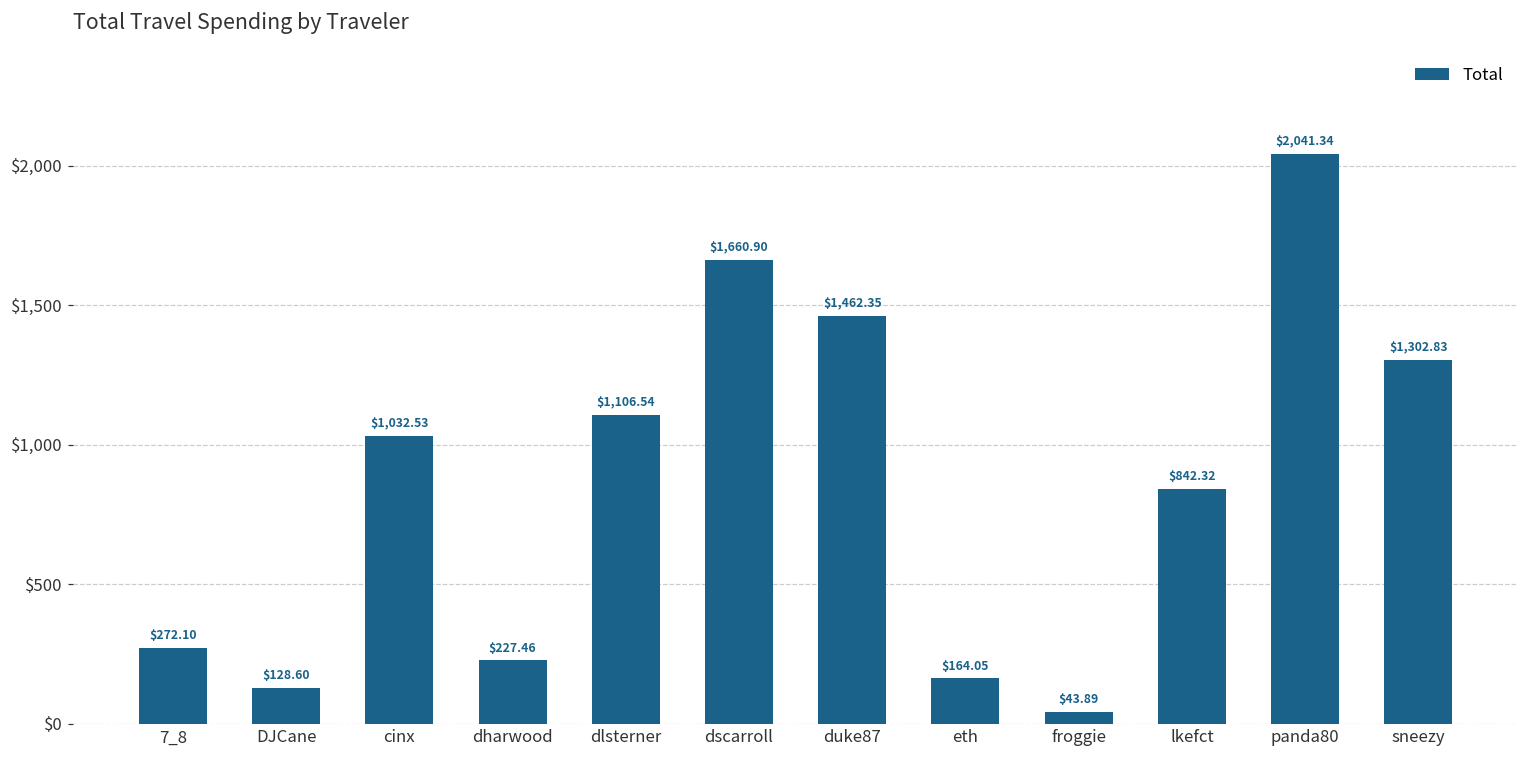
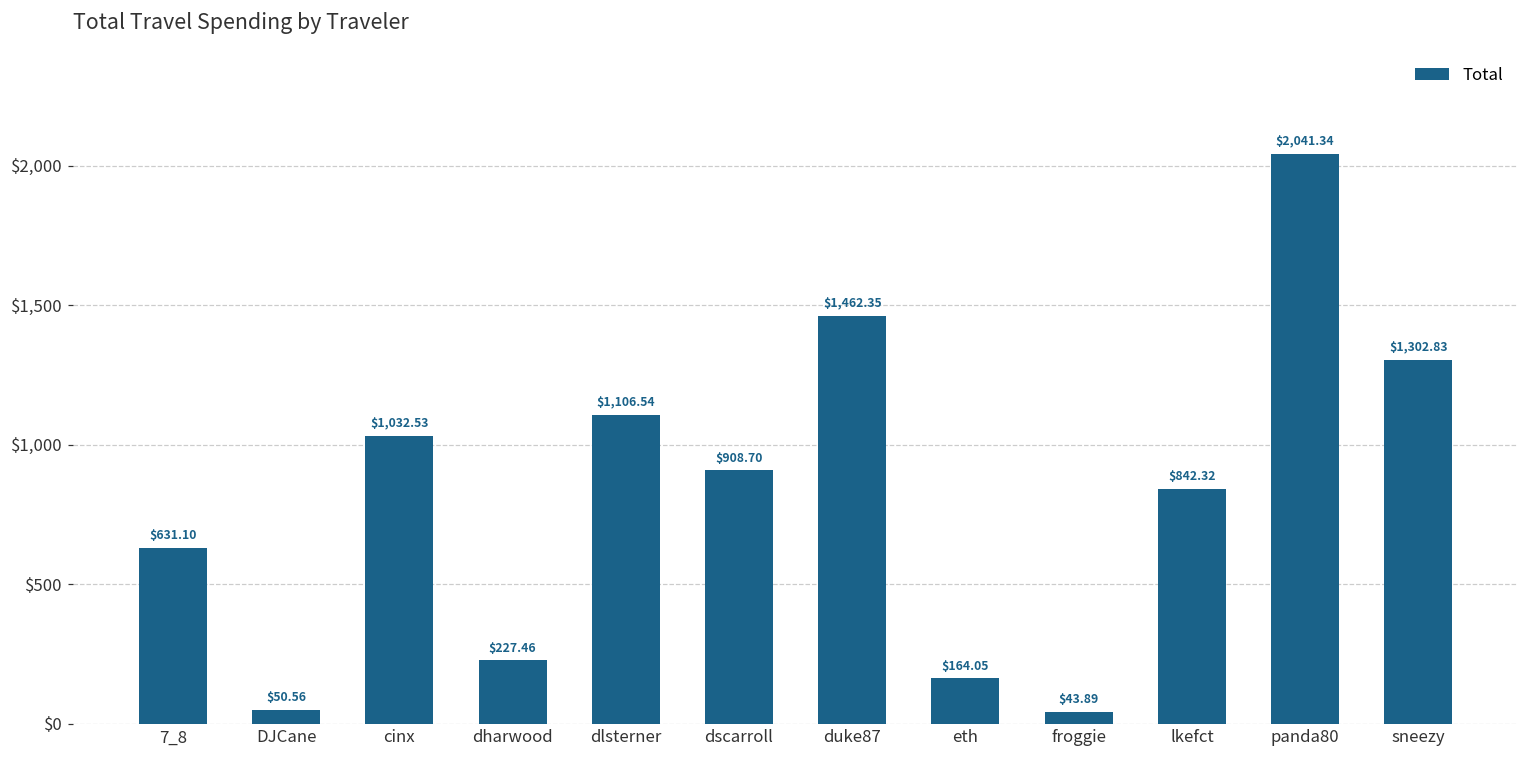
  {
-   "7_8": "$272.10",
-   "DJCane": "$128.60",
+   "7_8": "$631.10",
+   "DJCane": "$50.56",
    "cinx": "$1,032.53",
    "dharwood": "$227.46",
    "dlsterner": "$1,106.54",
-   "dscarroll": "$1,660.90",
+   "dscarroll": "$908.70",
    "duke87": "$1,462.35",
    "eth": "$164.05",
    "froggie": "$43.89",
    "lkefct": "$842.32",
    "panda80": "$2,041.34",
    "sneezy": "$1,302.83"
  }
